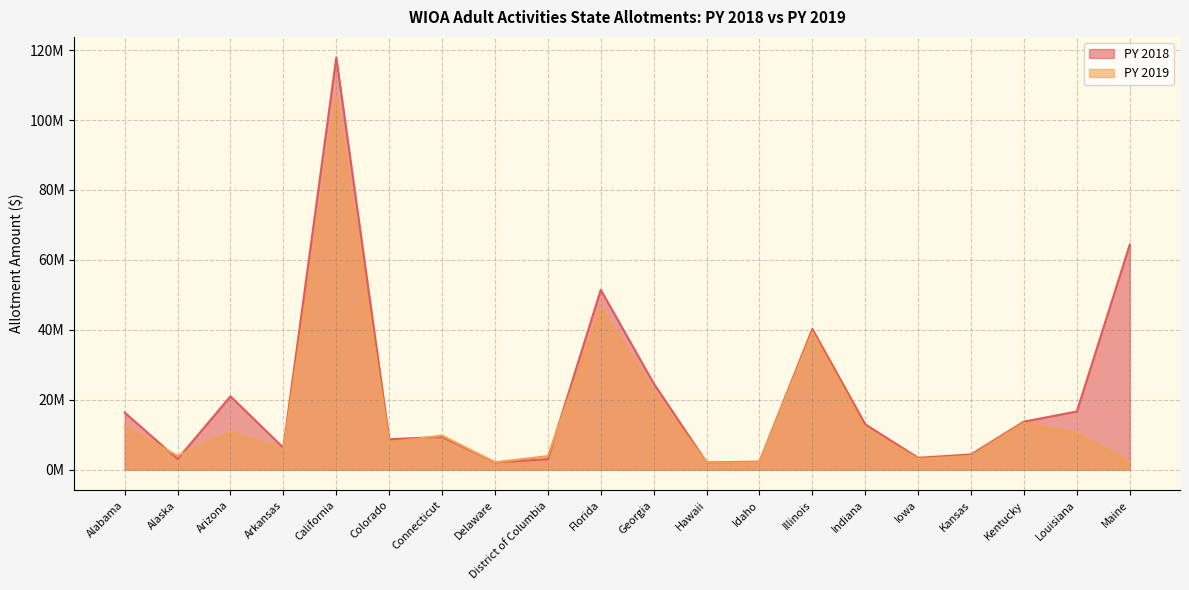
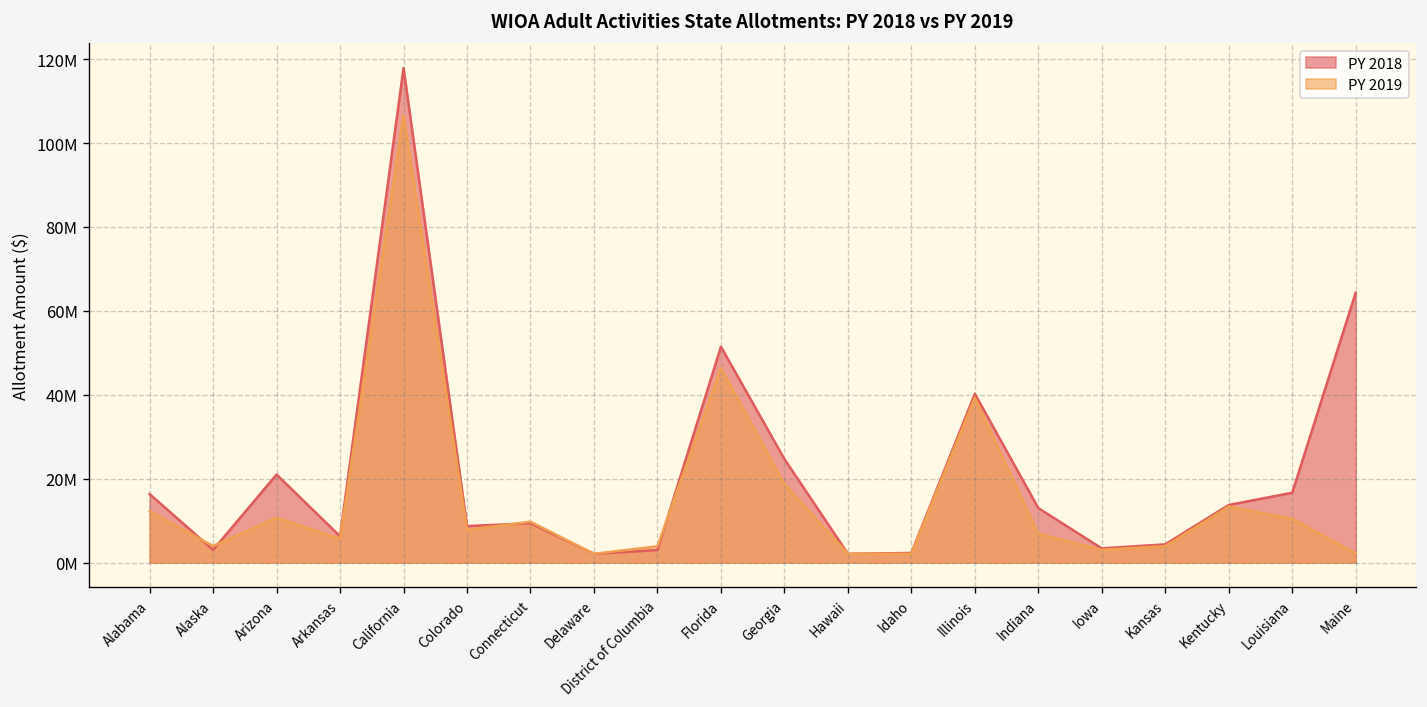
  {
    "PY 2018": {
      "Alabama": 16000000,
      "Alaska": 3000000,
      "Arizona": 21000000,
      "California": 118000000,
      "Colorado": 9000000,
      "District of Columbia": 3000000,
      "Florida": 51000000,
      "Georgia": 25000000,
      "Illinois": 40000000,
      "Indiana": 13000000,
      "Louisiana": 17000000,
      "Maine": 64000000
    },
    "PY 2019": {
      "Alabama": 12000000,
      "Alaska": 4000000,
      "Arizona": 11000000,
      "California": 107000000,
      "Colorado": 8000000,
      "District of Columbia": 4000000,
      "Florida": 46000000,
-     "Georgia": 22000000,
+     "Georgia": 19000000,
      "Illinois": 39000000,
-     "Indiana": 12000000,
+     "Indiana": 7000000,
      "Louisiana": 10000000,
      "Maine": 2000000
    }
  }
